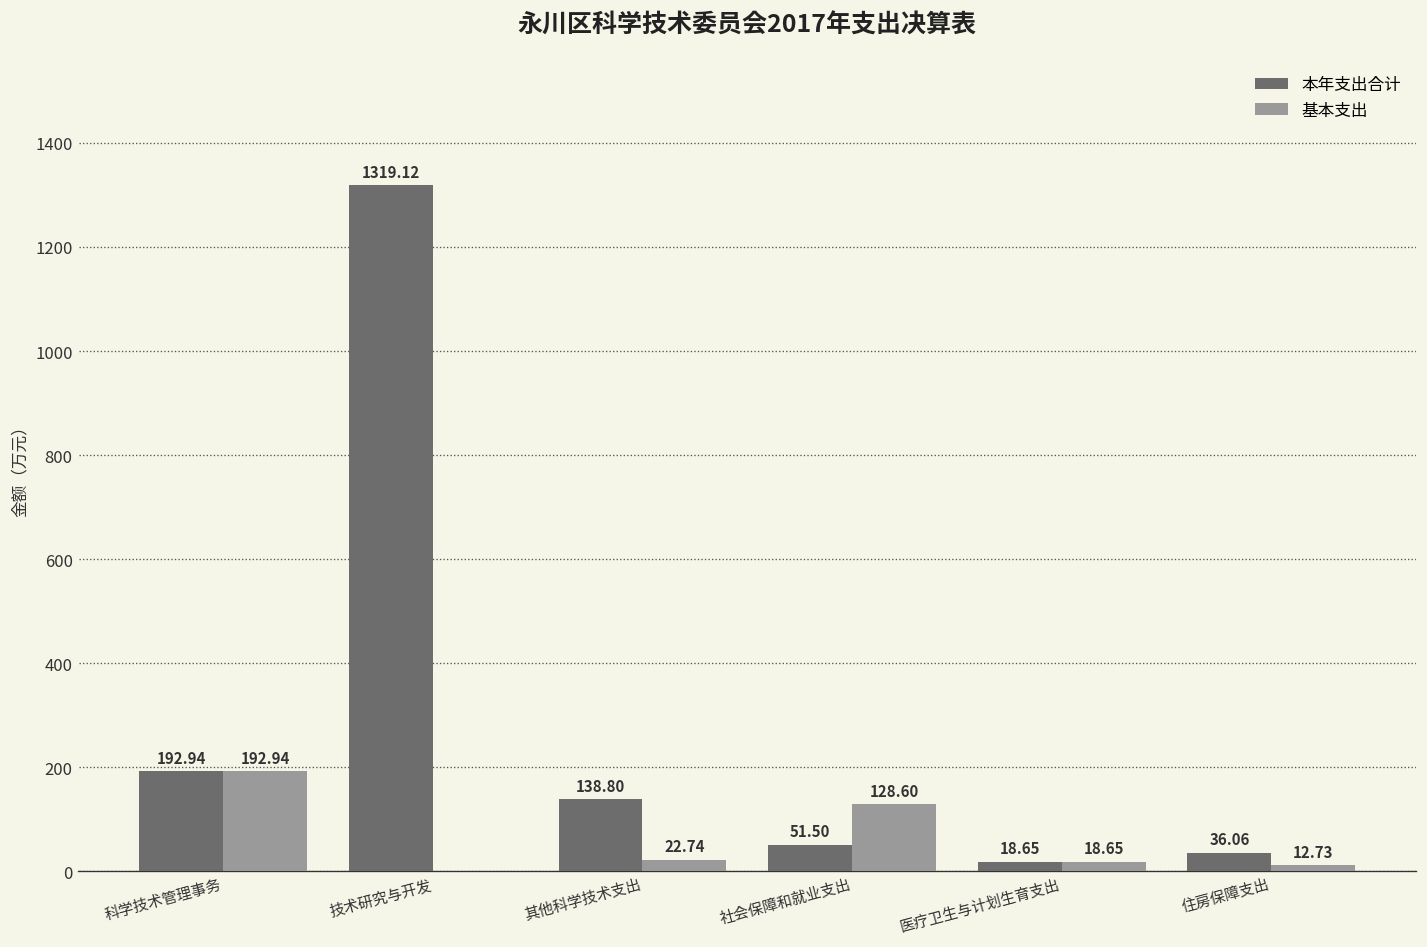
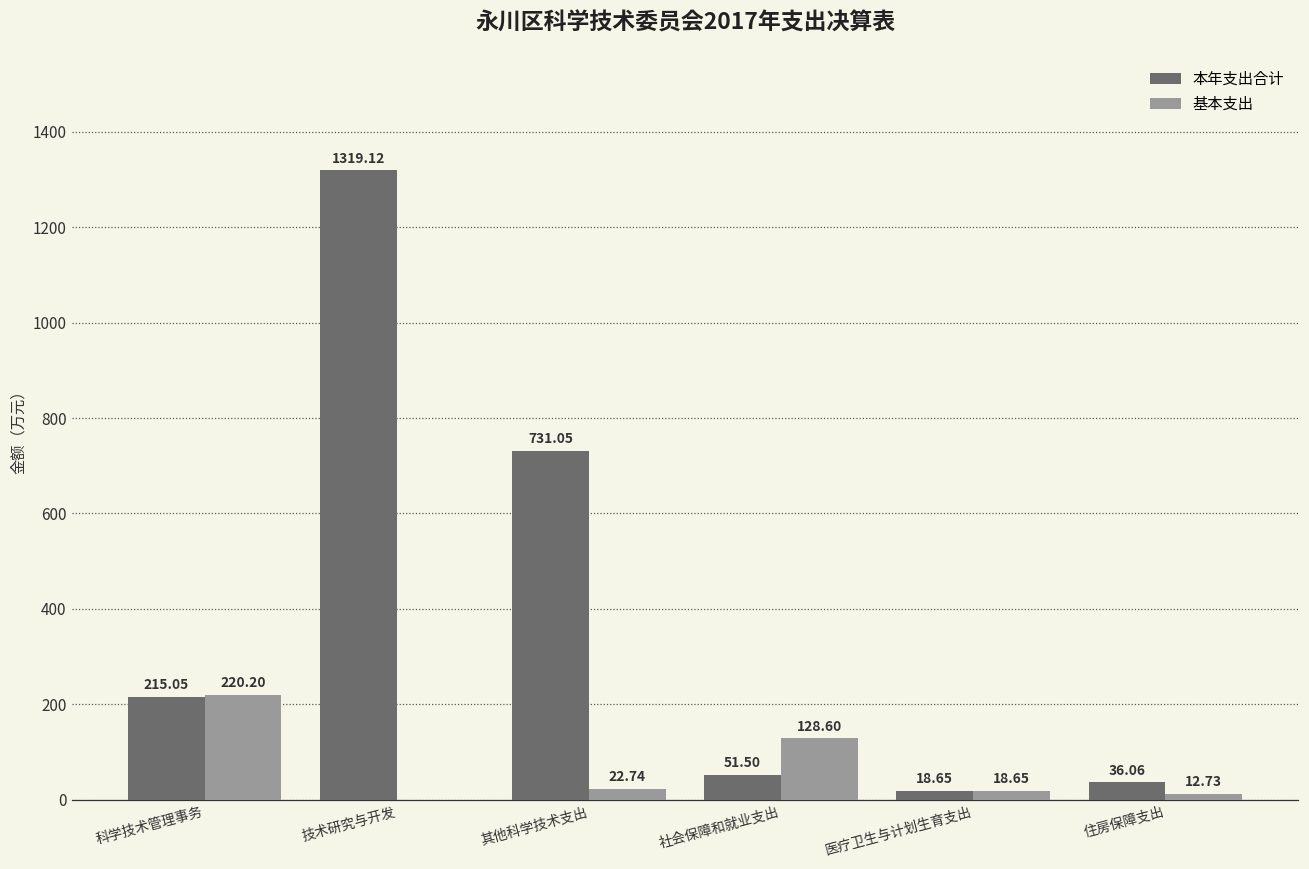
  {
    "本年支出合计": {
-     "科学技术管理事务": 192.94,
+     "科学技术管理事务": 215.05,
      "技术研究与开发": 1319.12,
-     "其他科学技术支出": 138.80,
+     "其他科学技术支出": 731.05,
      "社会保障和就业支出": 51.50,
      "医疗卫生与计划生育支出": 18.65,
      "住房保障支出": 36.06
    },
    "基本支出": {
-     "科学技术管理事务": 192.94,
+     "科学技术管理事务": 220.20,
      "其他科学技术支出": 22.74,
      "社会保障和就业支出": 128.60,
      "医疗卫生与计划生育支出": 18.65,
      "住房保障支出": 12.73
    }
  }
